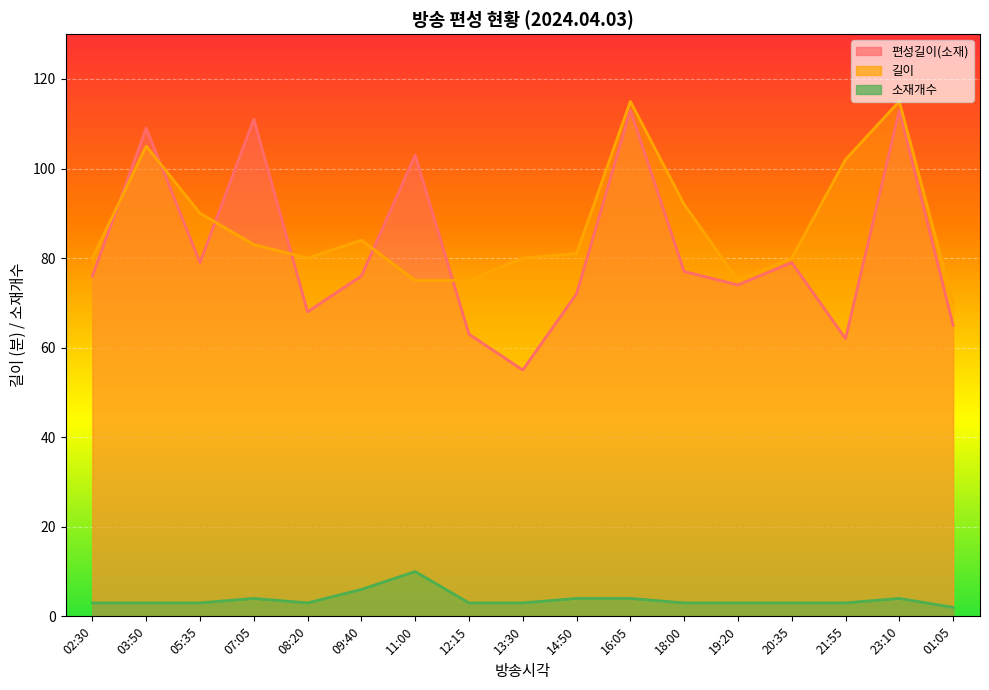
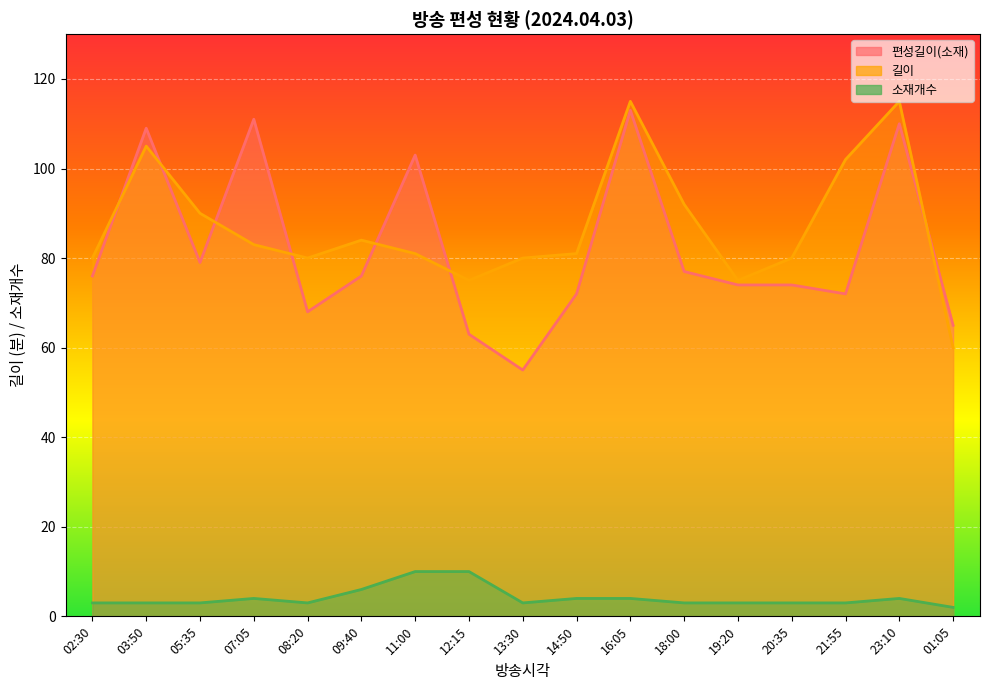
  {
    "편성길이(소재)": {
      "02:30": 76,
      "03:50": 109,
      "05:35": 79,
      "07:05": 111,
      "08:20": 68,
      "09:40": 76,
      "11:00": 103,
      "12:15": 63,
      "13:30": 55,
      "14:50": 72,
      "16:05": 113,
      "18:00": 77,
      "19:20": 74,
-     "20:35": 79,
-     "21:55": 62,
-     "23:10": 113,
+     "20:35": 74,
+     "21:55": 72,
+     "23:10": 110,
      "01:05": 65
    },
    "길이": {
      "02:30": 80,
      "03:50": 105,
      "05:35": 90,
      "07:05": 83,
      "08:20": 80,
      "09:40": 84,
-     "11:00": 75,
+     "11:00": 81,
      "12:15": 75,
      "13:30": 80,
      "14:50": 81,
      "16:05": 115,
      "18:00": 92,
      "19:20": 75,
      "20:35": 80,
      "21:55": 102,
-     "01:05": 70
+     "01:05": 60
    },
    "소재개수": {
      "02:30": 3,
      "03:50": 3,
      "05:35": 3,
      "07:05": 4,
      "08:20": 3,
      "09:40": 6,
      "11:00": 10,
-     "12:15": 3,
+     "12:15": 10,
      "13:30": 3,
      "14:50": 4,
      "16:05": 4,
      "18:00": 3,
      "19:20": 3,
      "20:35": 3,
      "21:55": 3,
      "23:10": 4,
      "01:05": 2
    }
  }
